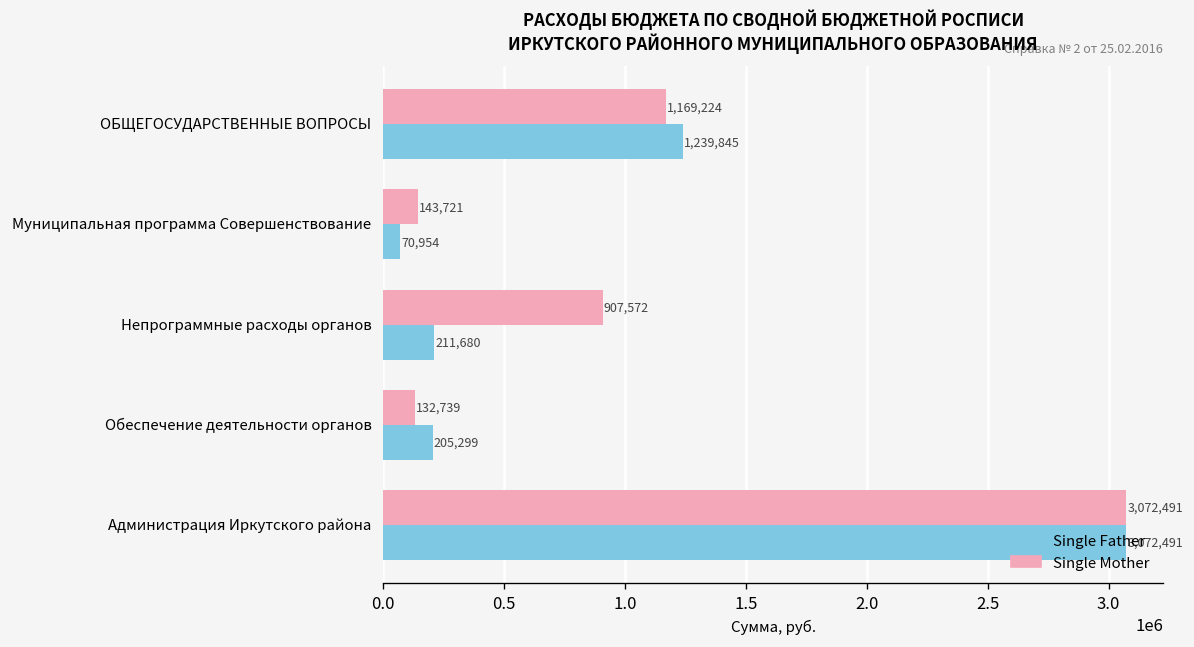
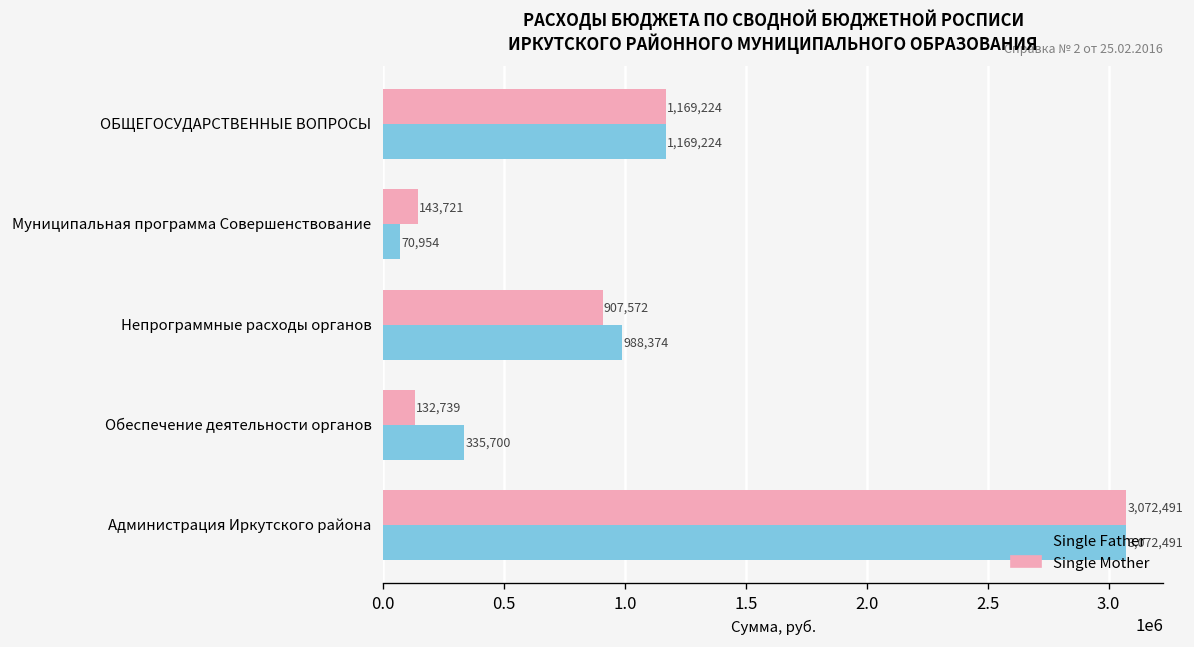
  {
    "Single Father": {
-     "ОБЩЕГОСУДАРСТВЕННЫЕ ВОПРОСЫ": "1,239,845",
+     "ОБЩЕГОСУДАРСТВЕННЫЕ ВОПРОСЫ": "1,169,224",
      "Муниципальная программа Совершенствование": "70,954",
-     "Непрограммные расходы органов": "211,680",
-     "Обеспечение деятельности органов": "205,299",
+     "Непрограммные расходы органов": "988,374",
+     "Обеспечение деятельности органов": "335,700",
      "Администрация Иркутского района": "3,072,491"
    },
    "Single Mother": {
      "ОБЩЕГОСУДАРСТВЕННЫЕ ВОПРОСЫ": "1,169,224",
      "Муниципальная программа Совершенствование": "143,721",
      "Непрограммные расходы органов": "907,572",
      "Обеспечение деятельности органов": "132,739",
      "Администрация Иркутского района": "3,072,491"
    }
  }
